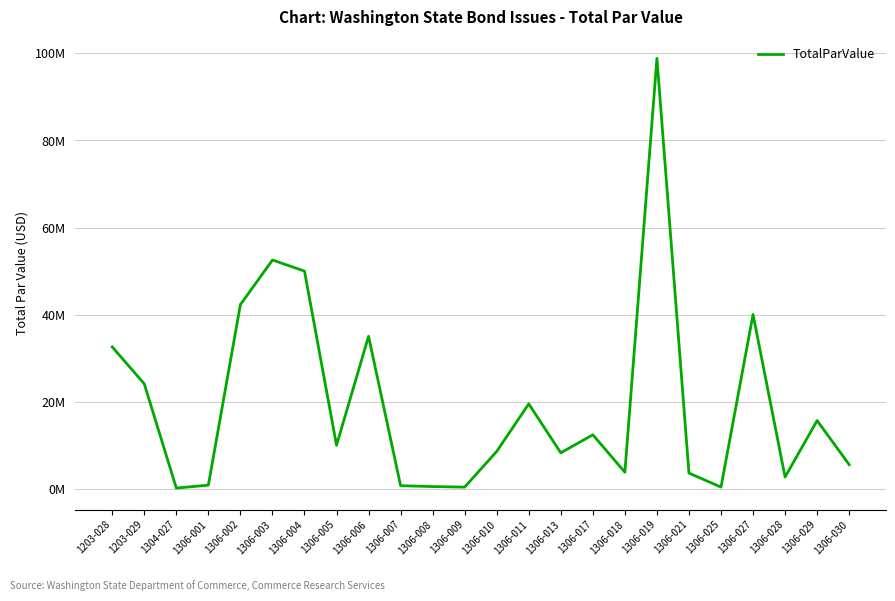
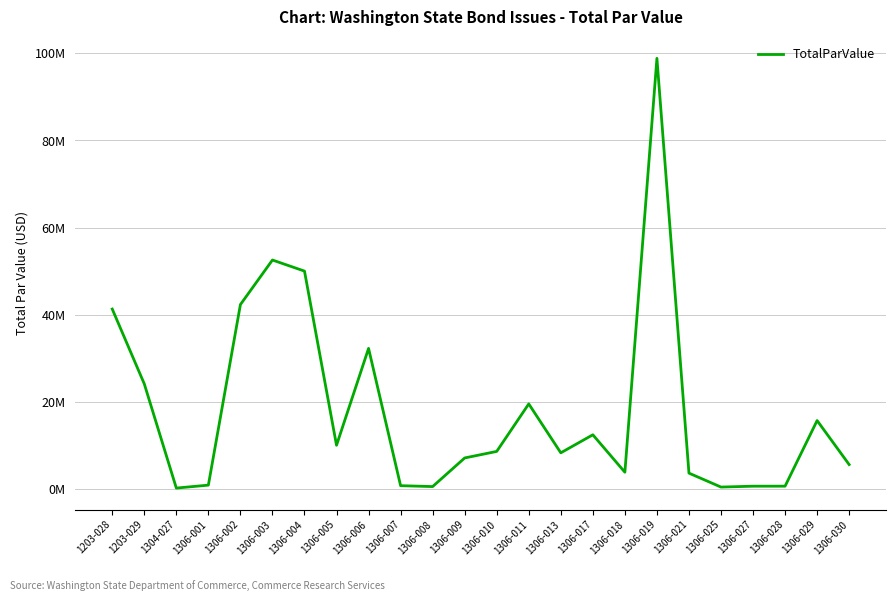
  {
-   "1203-028": 33000000,
+   "1203-028": 41000000,
    "1203-029": 24000000,
    "1304-027": 0,
    "1306-001": 1000000,
    "1306-002": 42000000,
    "1306-003": 53000000,
    "1306-004": 50000000,
    "1306-005": 10000000,
-   "1306-006": 35000000,
+   "1306-006": 32000000,
    "1306-007": 1000000,
    "1306-008": 1000000,
-   "1306-009": 0,
+   "1306-009": 7000000,
    "1306-010": 9000000,
    "1306-011": 20000000,
    "1306-013": 8000000,
    "1306-017": 12000000,
    "1306-018": 4000000,
    "1306-019": 99000000,
    "1306-021": 4000000,
    "1306-025": 0,
-   "1306-027": 40000000,
-   "1306-028": 3000000,
+   "1306-027": 1000000,
+   "1306-028": 1000000,
    "1306-029": 16000000,
    "1306-030": 6000000
  }
